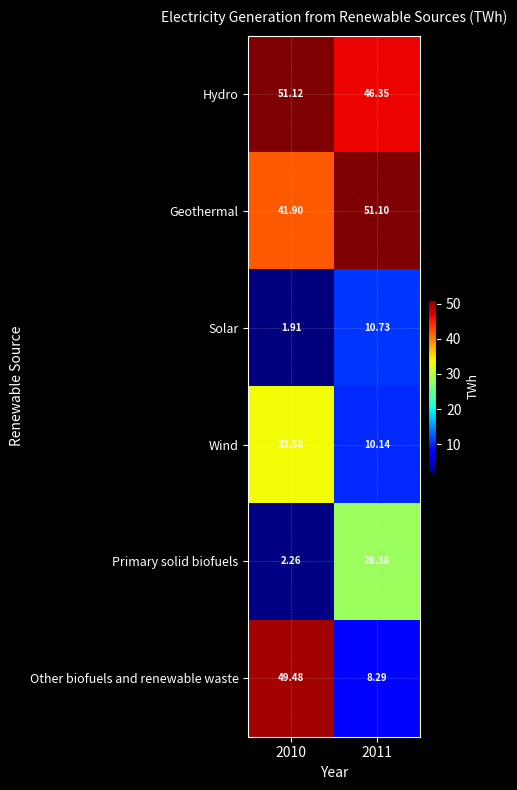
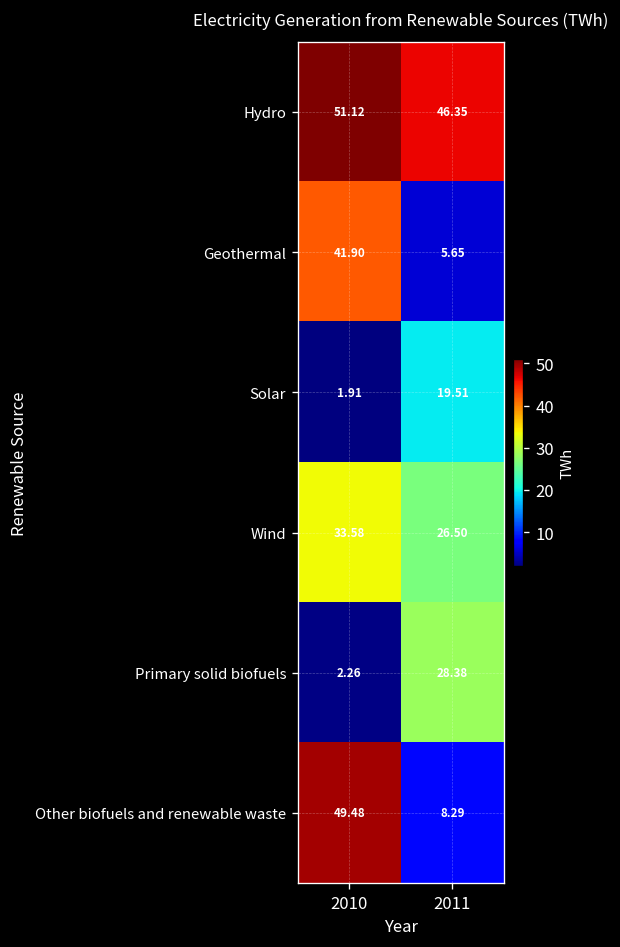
  {
    "Hydro": {
      "2010": 51.12,
      "2011": 46.35
    },
    "Geothermal": {
      "2010": 41.90,
-     "2011": 51.10
+     "2011": 5.65
    },
    "Solar": {
      "2010": 1.91,
-     "2011": 10.73
+     "2011": 19.51
    },
    "Wind": {
      "2010": 33.58,
-     "2011": 10.14
+     "2011": 26.50
    },
    "Primary solid biofuels": {
      "2010": 2.26,
      "2011": 28.38
    },
    "Other biofuels and renewable waste": {
      "2010": 49.48,
      "2011": 8.29
    }
  }
